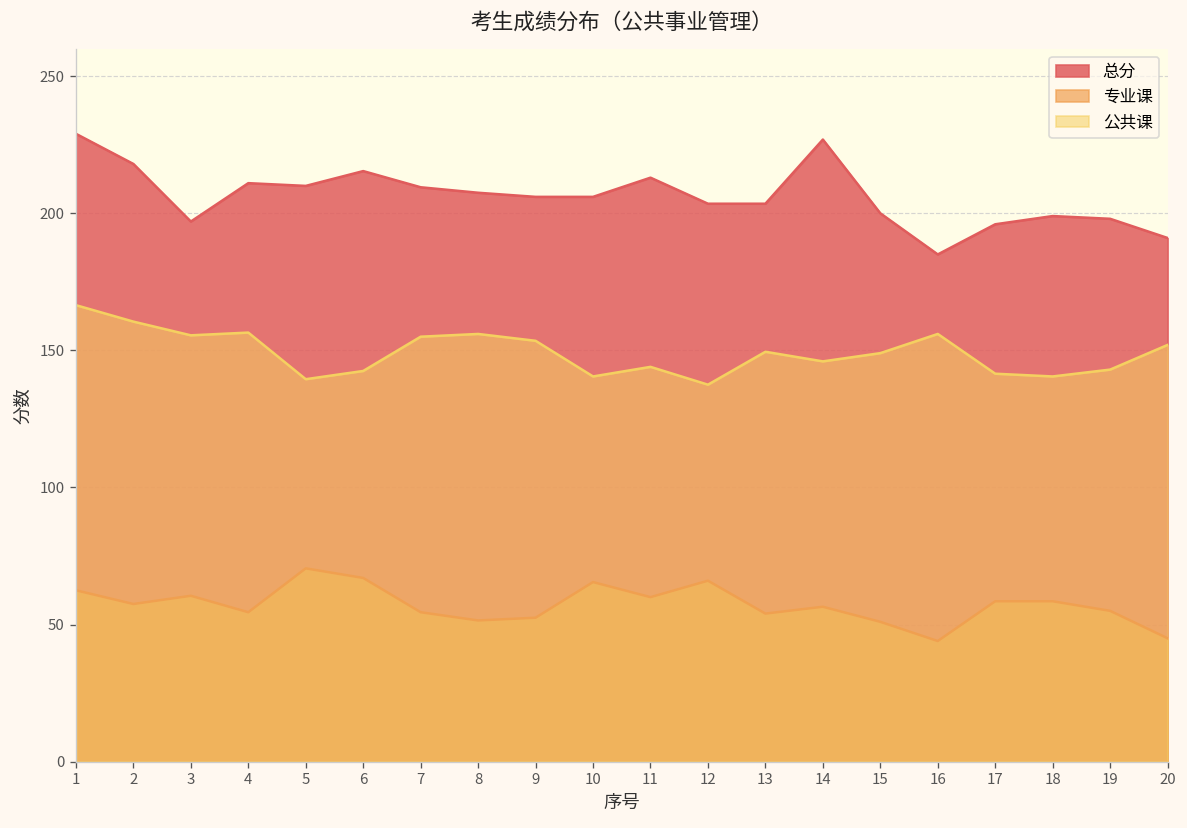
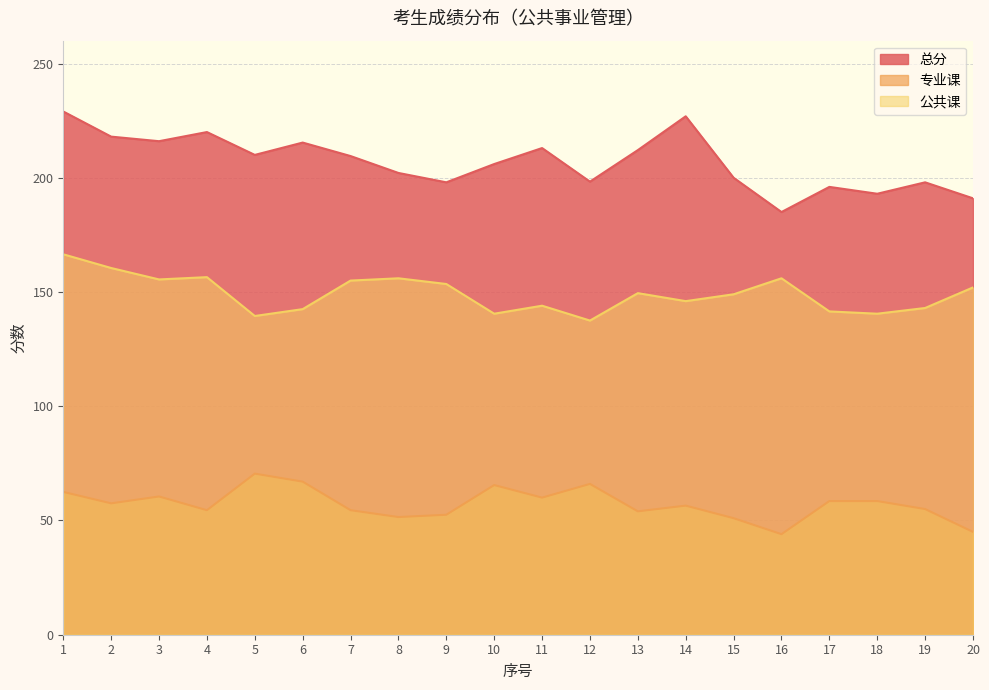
  {
    "总分": {
      "1": 229,
      "2": 218,
-     "3": 197,
-     "4": 211,
+     "3": 216,
+     "4": 220,
      "5": 210,
      "6": 215,
      "7": 210,
-     "8": 208,
-     "9": 206,
+     "8": 202,
+     "9": 198,
      "10": 206,
      "11": 213,
-     "12": 204,
-     "13": 204,
+     "12": 198,
+     "13": 212,
      "14": 227,
      "15": 200,
      "16": 185,
      "17": 196,
-     "18": 199,
+     "18": 193,
      "19": 198,
      "20": 191
    }
  }
